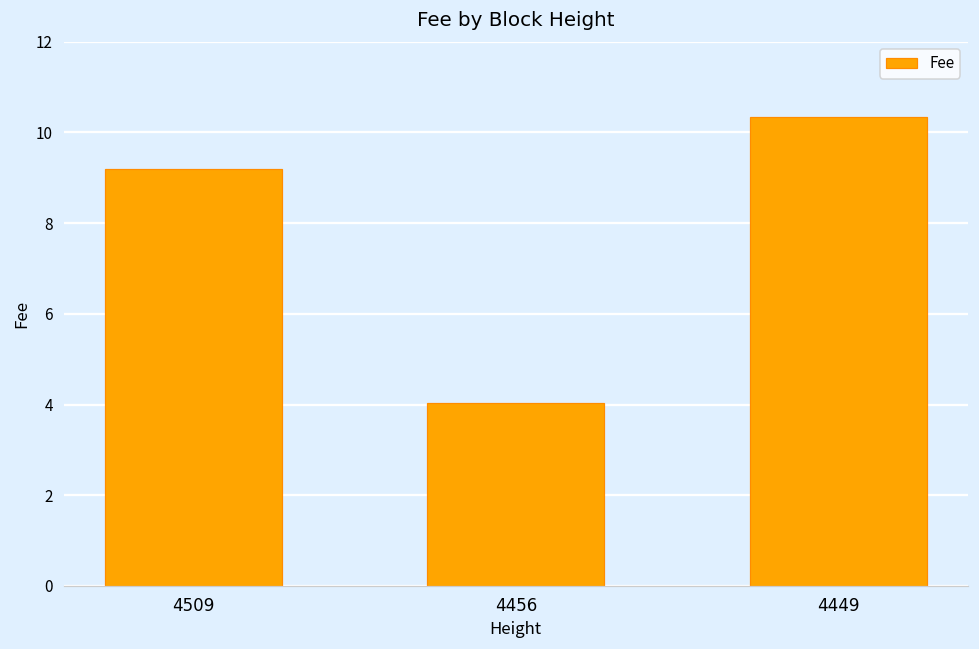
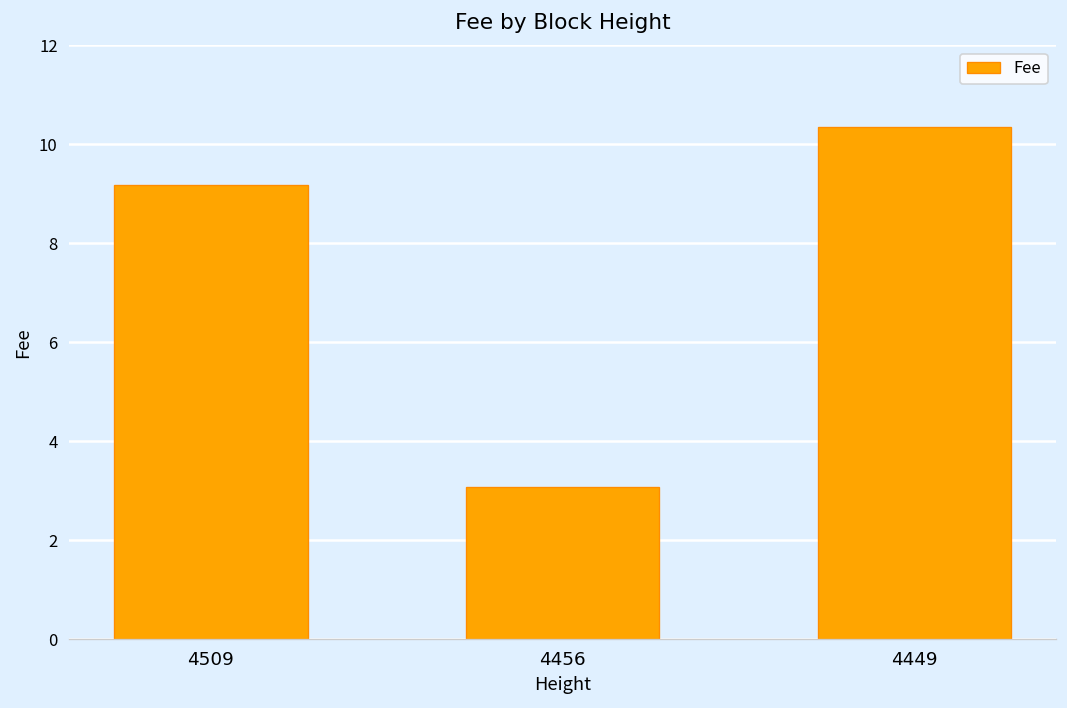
  {
    "4509": 9.2,
-   "4456": 4.0,
+   "4456": 3.1,
    "4449": 10.3
  }
